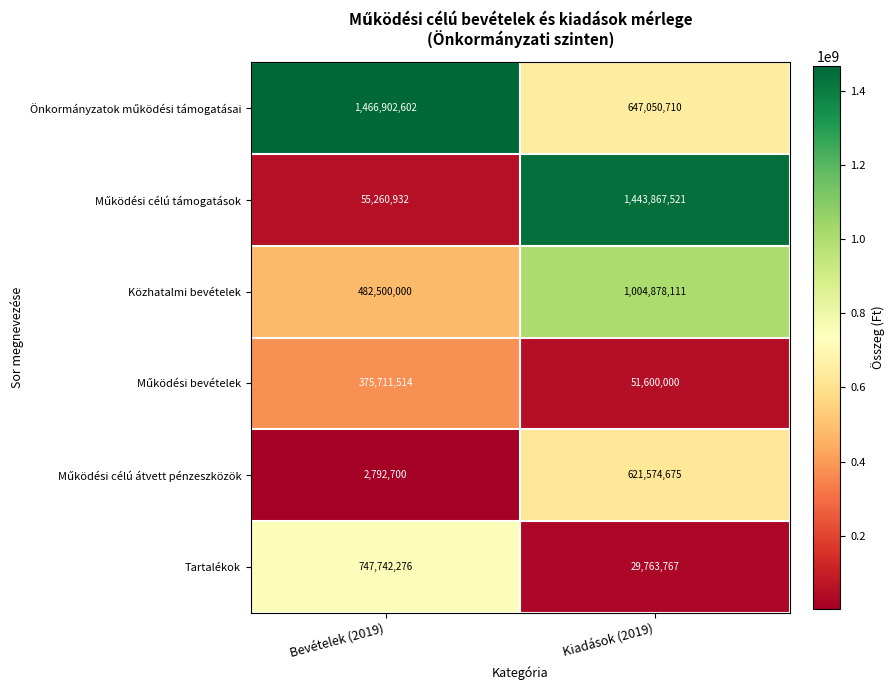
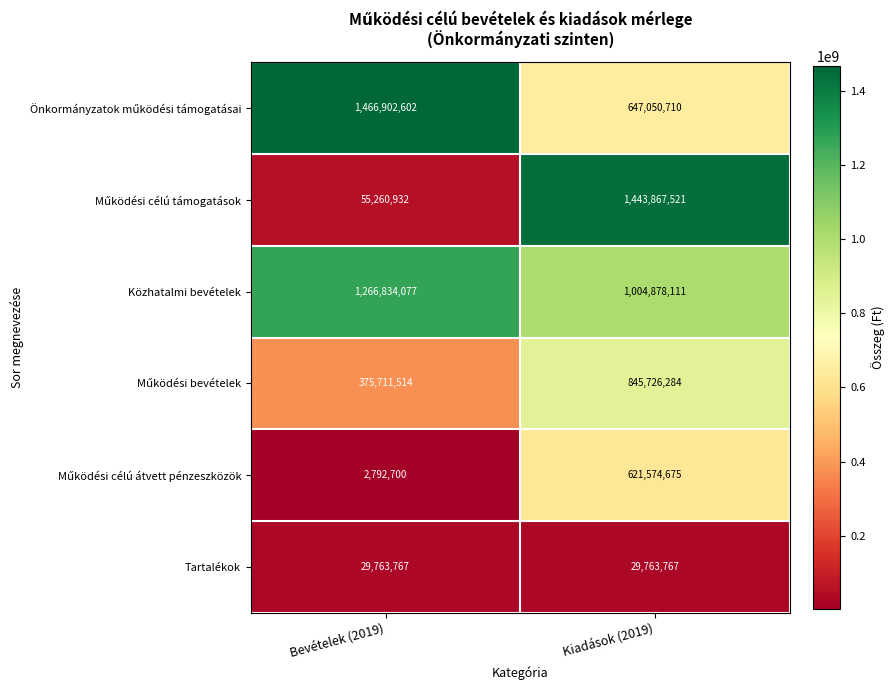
  {
    "Önkormányzatok működési támogatásai": {
      "Bevételek (2019)": "1,466,902,602",
      "Kiadások (2019)": "647,050,710"
    },
    "Működési célú támogatások": {
      "Bevételek (2019)": "55,260,932",
      "Kiadások (2019)": "1,443,867,521"
    },
    "Közhatalmi bevételek": {
-     "Bevételek (2019)": "482,500,000",
+     "Bevételek (2019)": "1,266,834,077",
      "Kiadások (2019)": "1,004,878,111"
    },
    "Működési bevételek": {
      "Bevételek (2019)": "375,711,514",
-     "Kiadások (2019)": "51,600,000"
+     "Kiadások (2019)": "845,726,284"
    },
    "Működési célú átvett pénzeszközök": {
      "Bevételek (2019)": "2,792,700",
      "Kiadások (2019)": "621,574,675"
    },
    "Tartalékok": {
-     "Bevételek (2019)": "747,742,276",
+     "Bevételek (2019)": "29,763,767",
      "Kiadások (2019)": "29,763,767"
    }
  }
